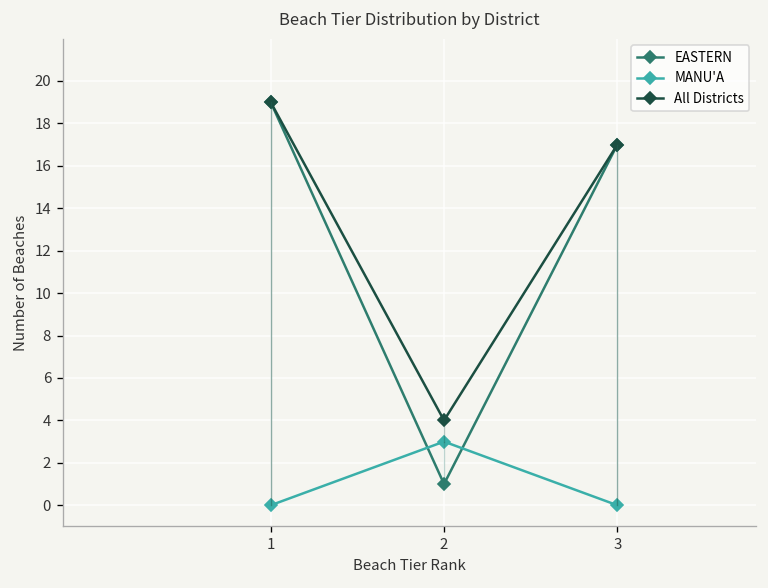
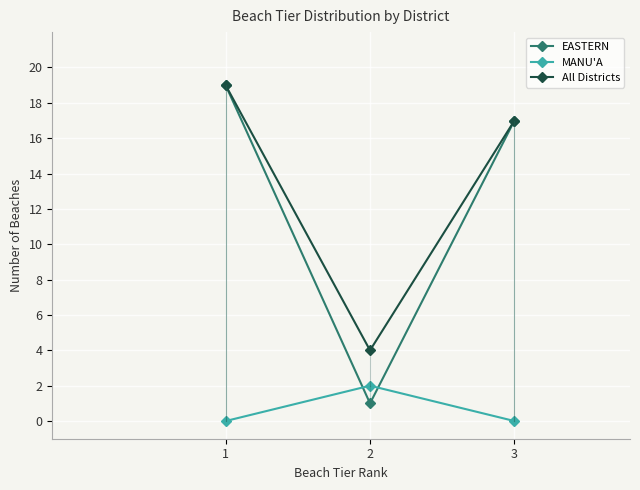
  {
    "MANU'A": {
-     "2": 3
+     "2": 2
    }
  }
